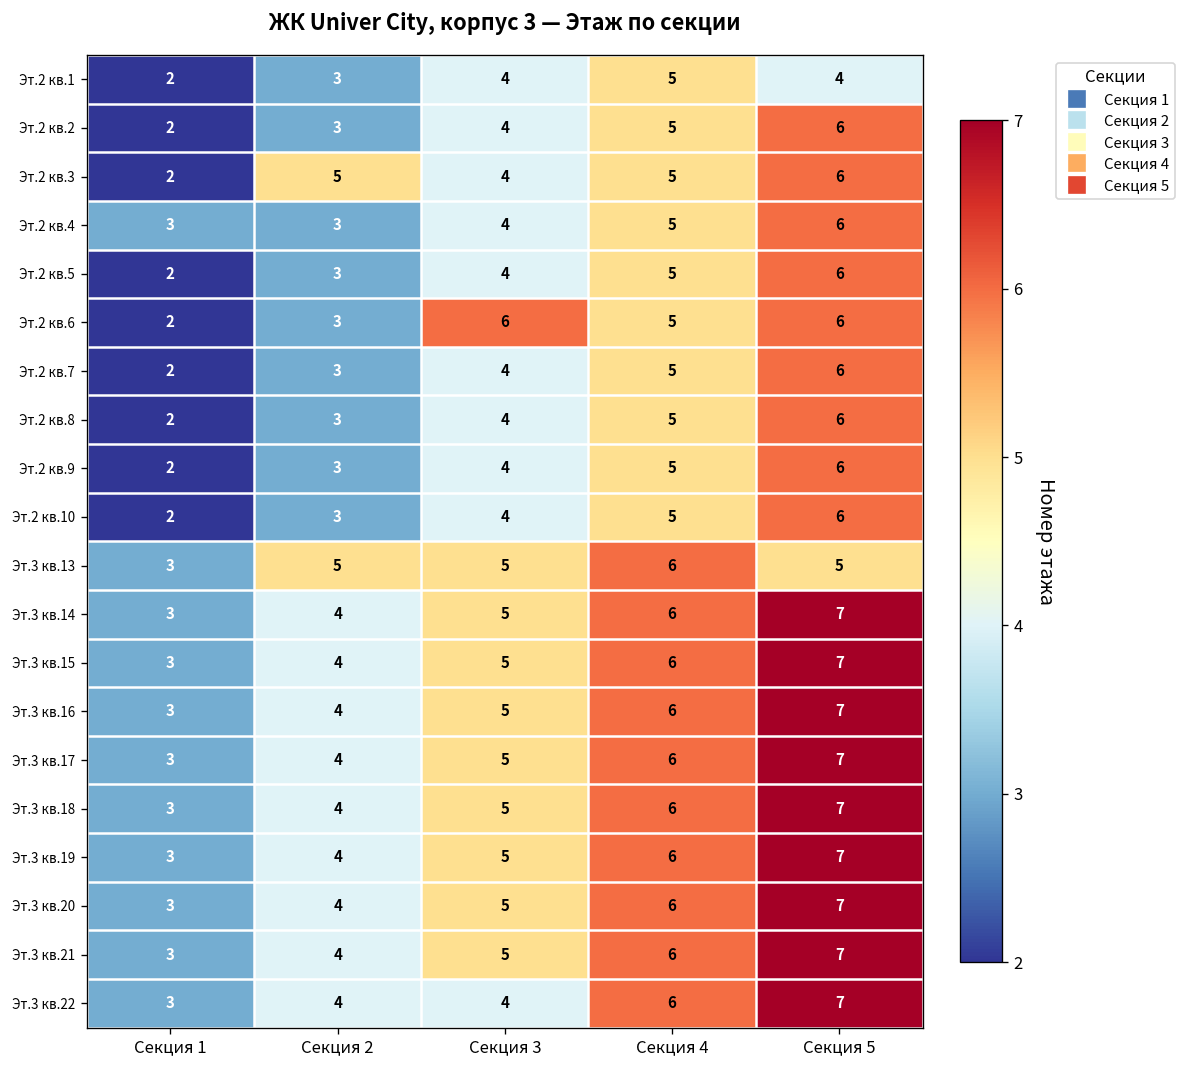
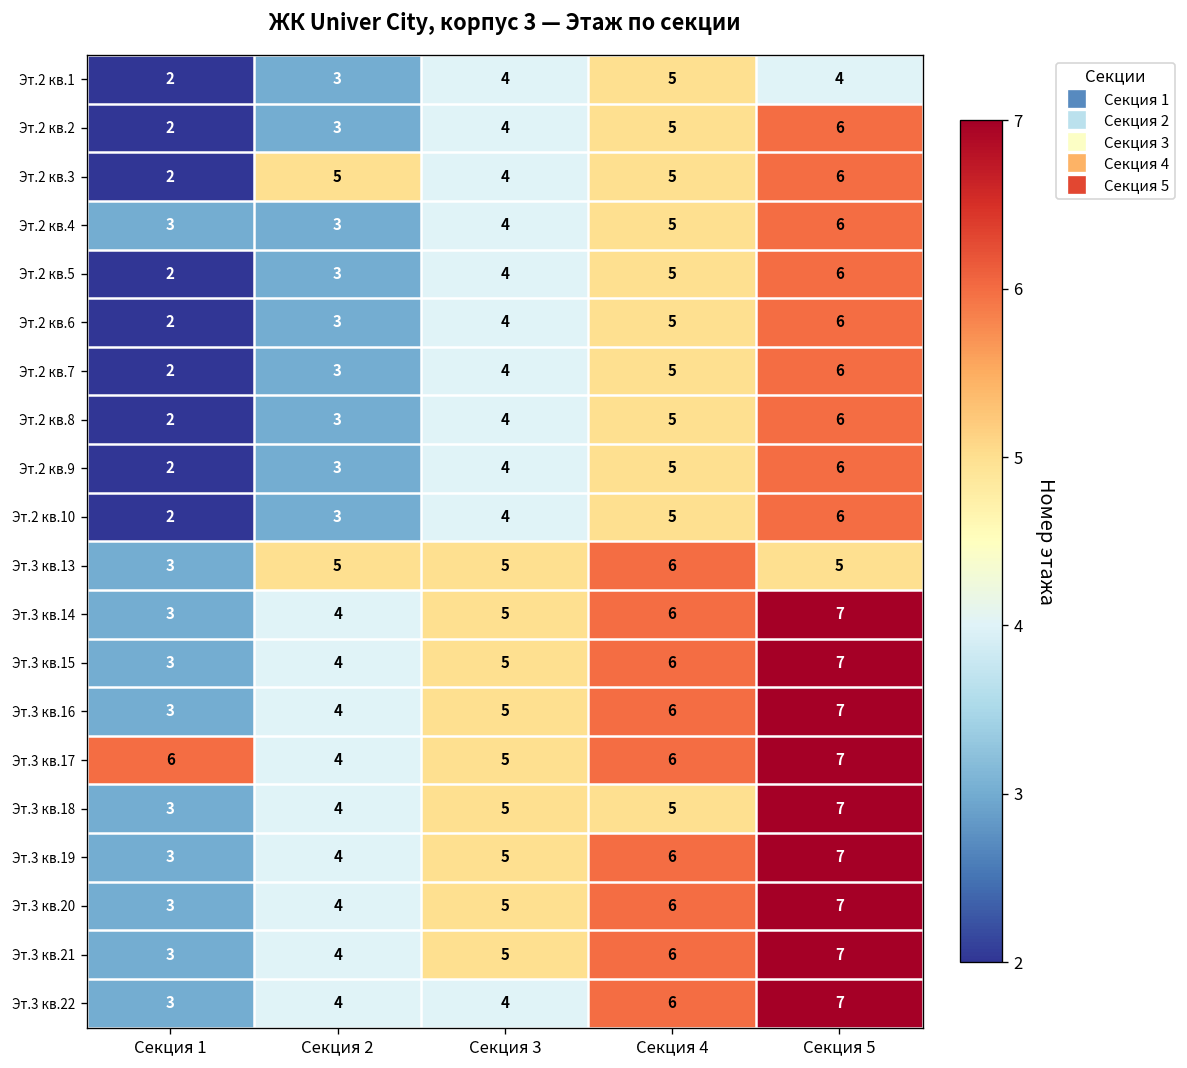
  {
    "Эт.2 кв.1": {
      "Секция 1": 2,
      "Секция 2": 3,
      "Секция 3": 4,
      "Секция 4": 5,
      "Секция 5": 4
    },
    "Эт.2 кв.2": {
      "Секция 1": 2,
      "Секция 2": 3,
      "Секция 3": 4,
      "Секция 4": 5,
      "Секция 5": 6
    },
    "Эт.2 кв.3": {
      "Секция 1": 2,
      "Секция 2": 5,
      "Секция 3": 4,
      "Секция 4": 5,
      "Секция 5": 6
    },
    "Эт.2 кв.4": {
      "Секция 1": 3,
      "Секция 2": 3,
      "Секция 3": 4,
      "Секция 4": 5,
      "Секция 5": 6
    },
    "Эт.2 кв.5": {
      "Секция 1": 2,
      "Секция 2": 3,
      "Секция 3": 4,
      "Секция 4": 5,
      "Секция 5": 6
    },
    "Эт.2 кв.6": {
      "Секция 1": 2,
      "Секция 2": 3,
-     "Секция 3": 6,
+     "Секция 3": 4,
      "Секция 4": 5,
      "Секция 5": 6
    },
    "Эт.2 кв.7": {
      "Секция 1": 2,
      "Секция 2": 3,
      "Секция 3": 4,
      "Секция 4": 5,
      "Секция 5": 6
    },
    "Эт.2 кв.8": {
      "Секция 1": 2,
      "Секция 2": 3,
      "Секция 3": 4,
      "Секция 4": 5,
      "Секция 5": 6
    },
    "Эт.2 кв.9": {
      "Секция 1": 2,
      "Секция 2": 3,
      "Секция 3": 4,
      "Секция 4": 5,
      "Секция 5": 6
    },
    "Эт.2 кв.10": {
      "Секция 1": 2,
      "Секция 2": 3,
      "Секция 3": 4,
      "Секция 4": 5,
      "Секция 5": 6
    },
    "Эт.3 кв.13": {
      "Секция 1": 3,
      "Секция 2": 5,
      "Секция 3": 5,
      "Секция 4": 6,
      "Секция 5": 5
    },
    "Эт.3 кв.14": {
      "Секция 1": 3,
      "Секция 2": 4,
      "Секция 3": 5,
      "Секция 4": 6,
      "Секция 5": 7
    },
    "Эт.3 кв.15": {
      "Секция 1": 3,
      "Секция 2": 4,
      "Секция 3": 5,
      "Секция 4": 6,
      "Секция 5": 7
    },
    "Эт.3 кв.16": {
      "Секция 1": 3,
      "Секция 2": 4,
      "Секция 3": 5,
      "Секция 4": 6,
      "Секция 5": 7
    },
    "Эт.3 кв.17": {
-     "Секция 1": 3,
+     "Секция 1": 6,
      "Секция 2": 4,
      "Секция 3": 5,
      "Секция 4": 6,
      "Секция 5": 7
    },
    "Эт.3 кв.18": {
      "Секция 1": 3,
      "Секция 2": 4,
      "Секция 3": 5,
-     "Секция 4": 6,
+     "Секция 4": 5,
      "Секция 5": 7
    },
    "Эт.3 кв.19": {
      "Секция 1": 3,
      "Секция 2": 4,
      "Секция 3": 5,
      "Секция 4": 6,
      "Секция 5": 7
    },
    "Эт.3 кв.20": {
      "Секция 1": 3,
      "Секция 2": 4,
      "Секция 3": 5,
      "Секция 4": 6,
      "Секция 5": 7
    },
    "Эт.3 кв.21": {
      "Секция 1": 3,
      "Секция 2": 4,
      "Секция 3": 5,
      "Секция 4": 6,
      "Секция 5": 7
    },
    "Эт.3 кв.22": {
      "Секция 1": 3,
      "Секция 2": 4,
      "Секция 3": 4,
      "Секция 4": 6,
      "Секция 5": 7
    }
  }
